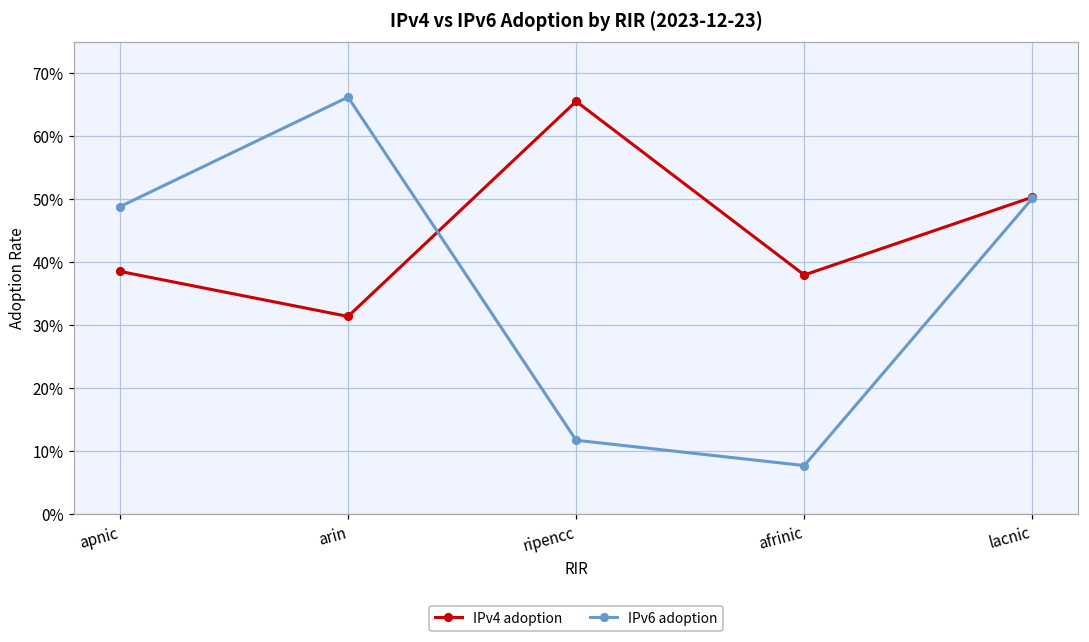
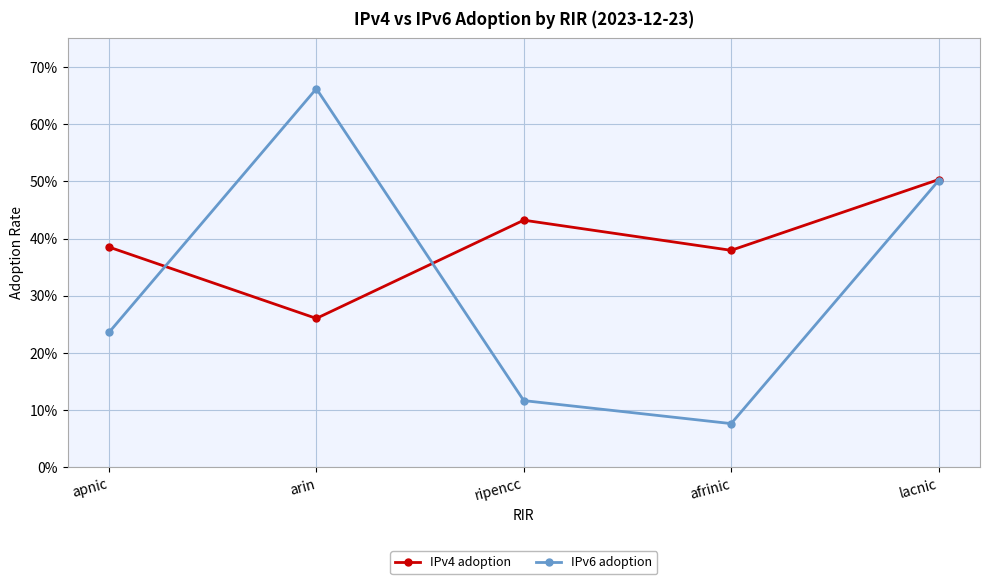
  {
    "IPv4 adoption": {
      "apnic": "39%",
-     "arin": "31%",
-     "ripencc": "66%",
+     "arin": "26%",
+     "ripencc": "43%",
      "afrinic": "38%"
    },
    "IPv6 adoption": {
-     "apnic": "49%",
+     "apnic": "24%",
      "arin": "66%",
      "ripencc": "12%",
      "afrinic": "8%"
    }
  }
